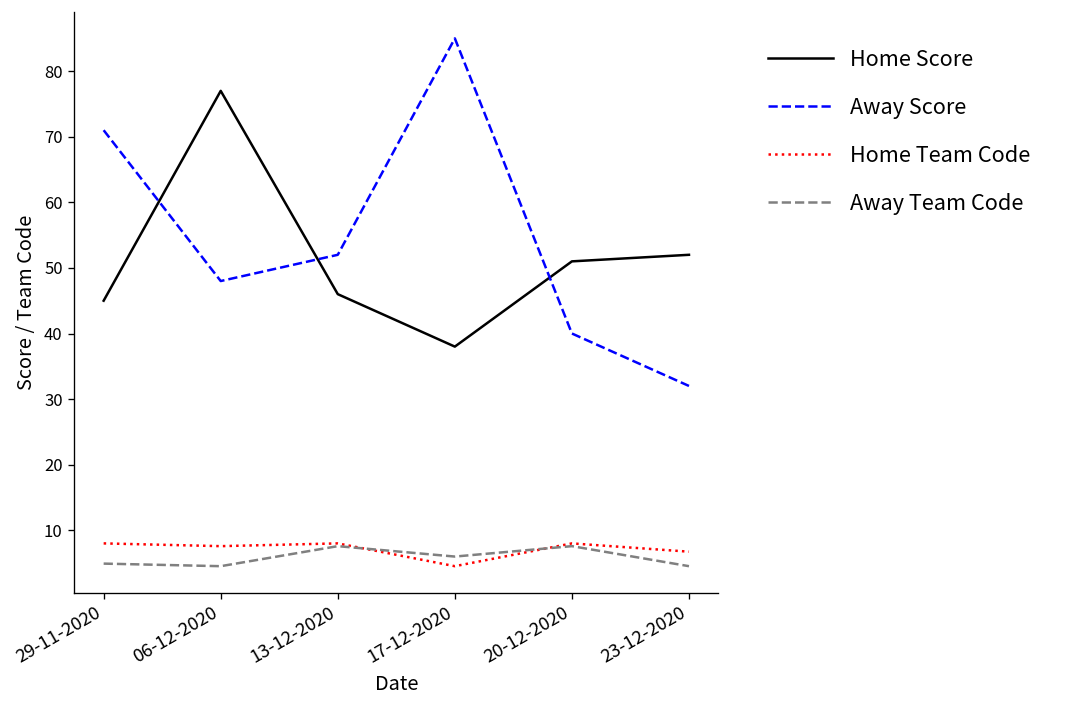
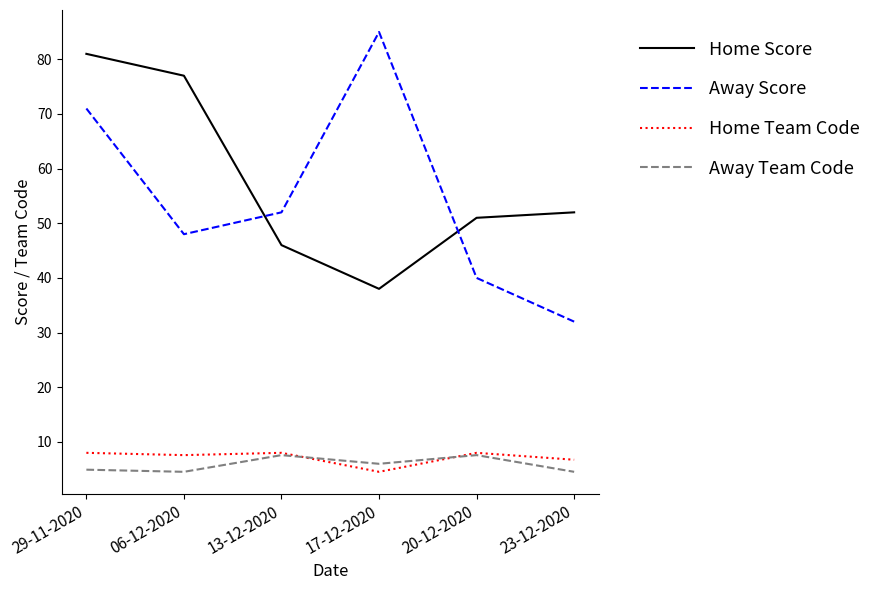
  {
    "Home Score": {
-     "29-11-2020": 45,
+     "29-11-2020": 81,
      "06-12-2020": 77,
      "13-12-2020": 46,
      "17-12-2020": 38,
      "20-12-2020": 51,
      "23-12-2020": 52
    },
    "Away Score": {
      "29-11-2020": 71,
      "06-12-2020": 48,
      "13-12-2020": 52,
      "17-12-2020": 85,
      "20-12-2020": 40,
      "23-12-2020": 32
    },
    "Home Team Code": {
      "29-11-2020": 8,
      "06-12-2020": 8,
      "17-12-2020": 5,
      "23-12-2020": 7
    },
    "Away Team Code": {
      "29-11-2020": 5,
      "06-12-2020": 5,
      "17-12-2020": 6,
      "23-12-2020": 5
    }
  }
